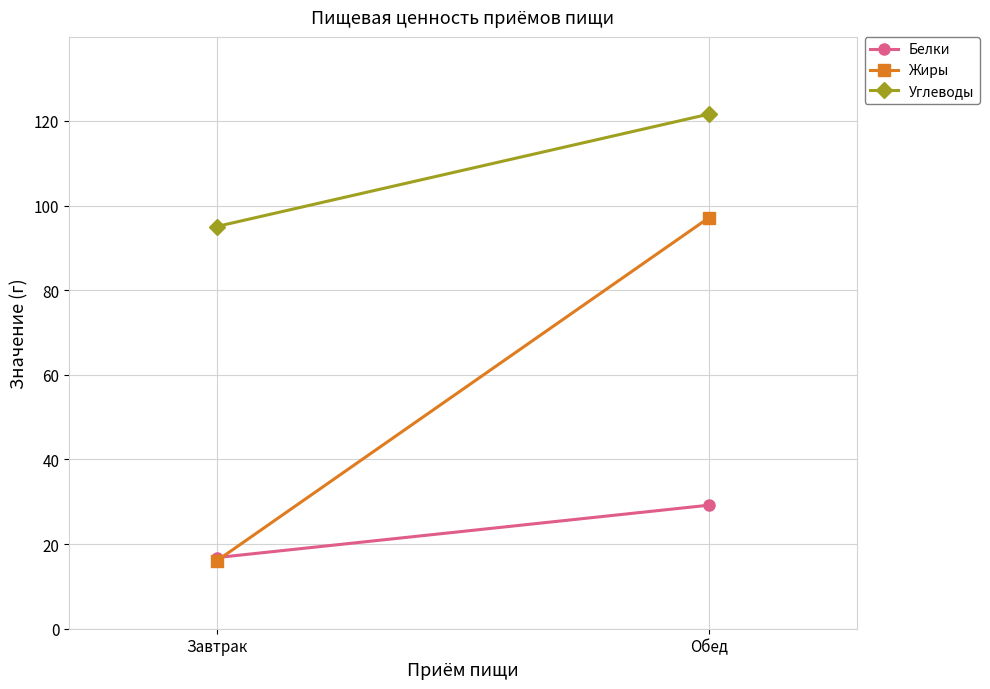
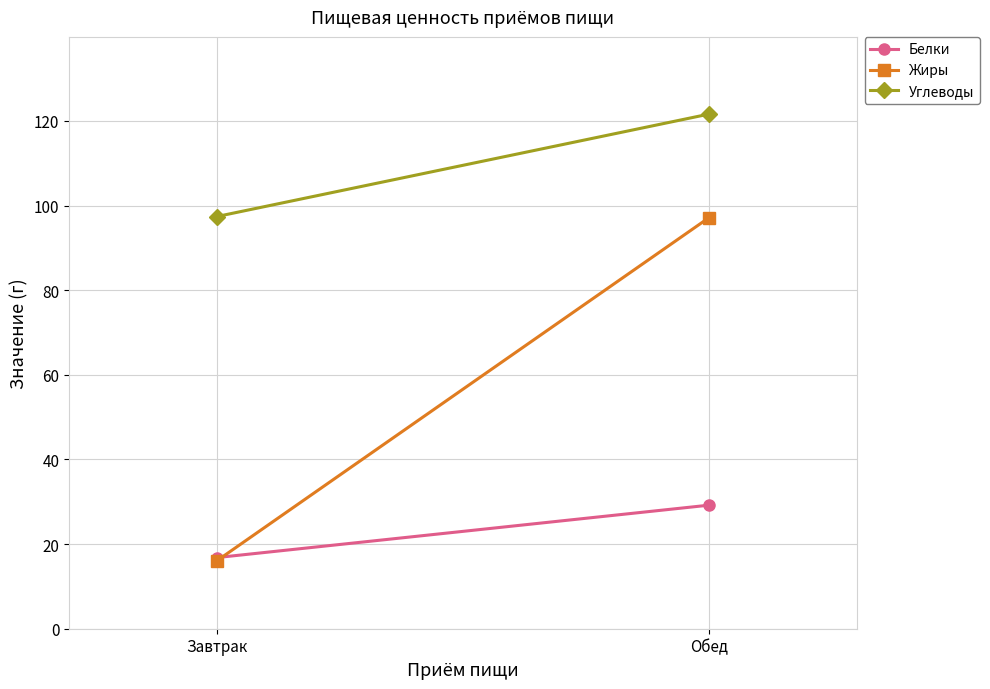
  {
    "Белки": {
      "Завтрак": 17,
      "Обед": 29
    },
    "Жиры": {
      "Завтрак": 16,
      "Обед": 97
    },
    "Углеводы": {
-     "Завтрак": 95,
+     "Завтрак": 97,
      "Обед": 122
    }
  }
